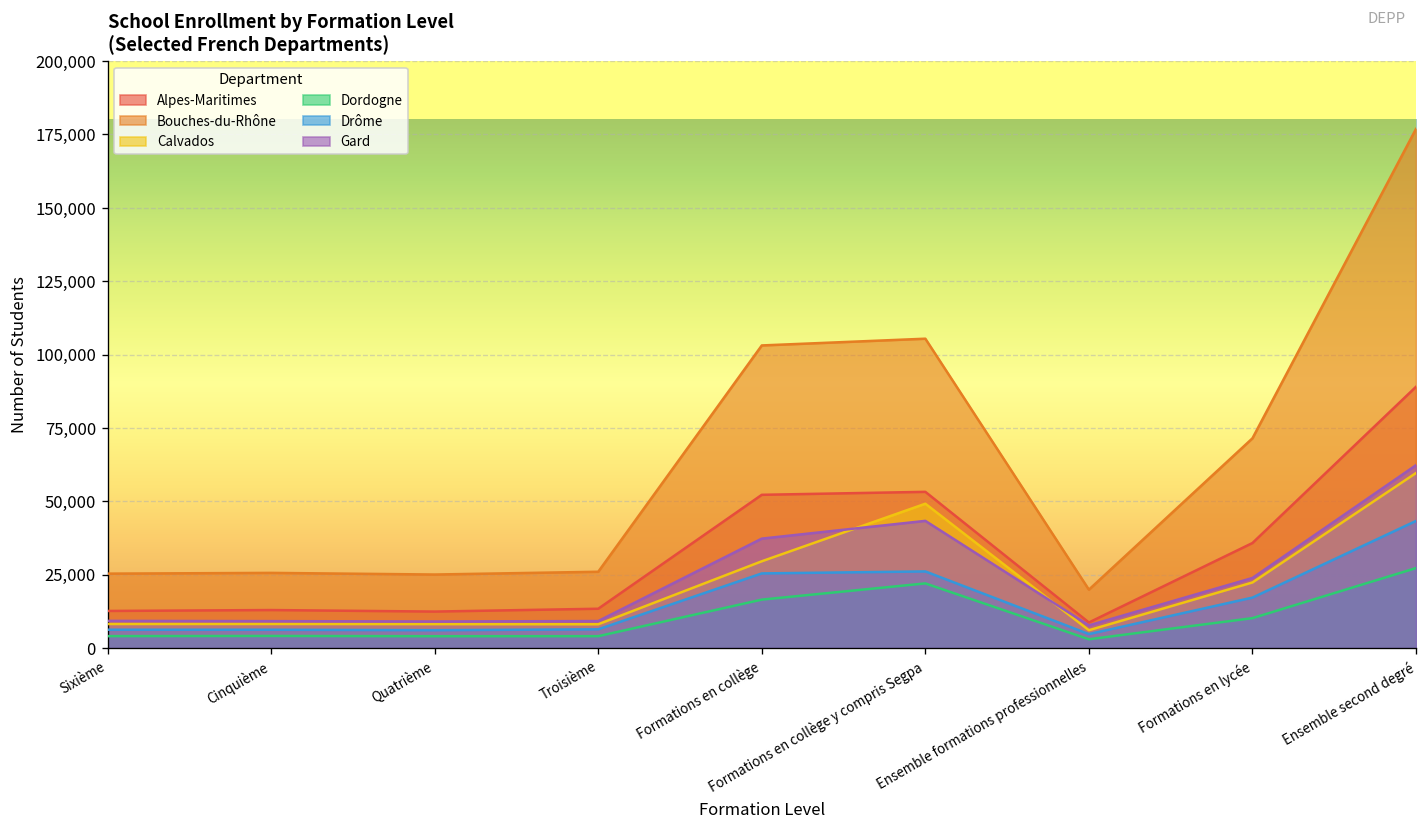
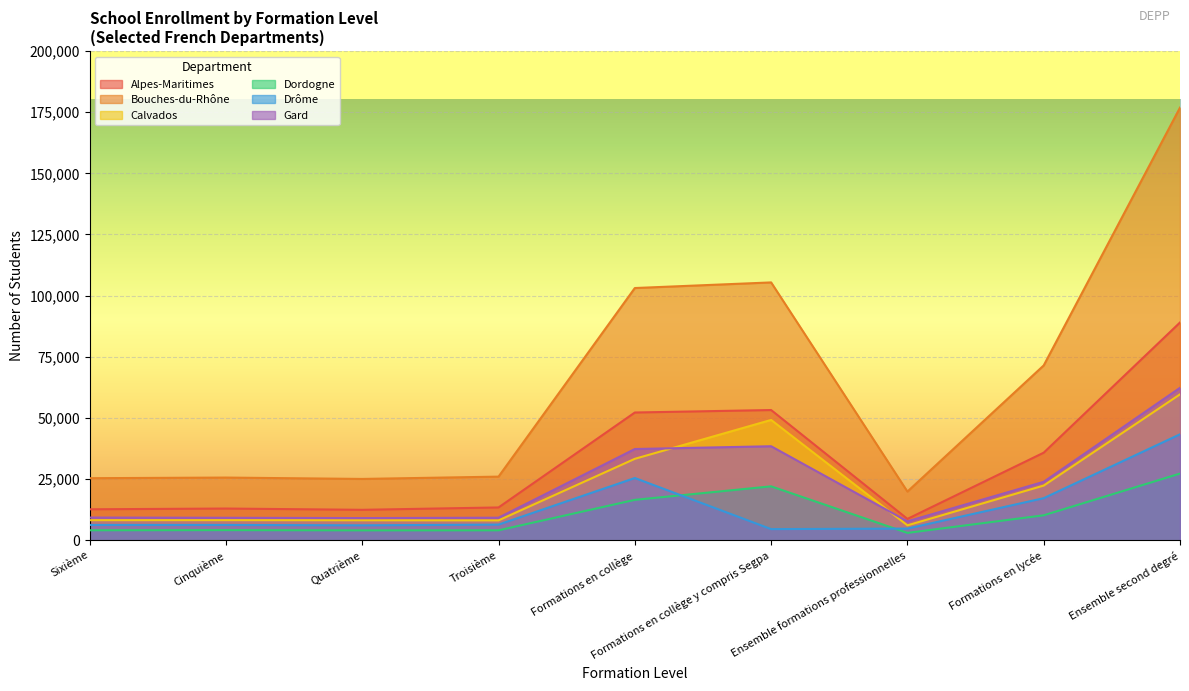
  {
    "Calvados": {
      "Sixième": "8,000",
      "Troisième": "8,000",
-     "Formations en collège": "30,000",
+     "Formations en collège": "33,000",
      "Formations en collège y compris Segpa": "49,000",
      "Ensemble formations professionnelles": "6,000",
      "Formations en lycée": "22,000",
      "Ensemble second degré": "60,000"
    },
    "Dordogne": {
      "Sixième": "4,000",
      "Cinquième": "4,000",
      "Quatrième": "4,000",
      "Troisième": "4,000",
      "Formations en collège": "17,000",
      "Formations en collège y compris Segpa": "22,000",
      "Ensemble formations professionnelles": "3,000",
      "Formations en lycée": "10,000",
      "Ensemble second degré": "27,000"
    },
    "Drôme": {
      "Sixième": "6,000",
      "Cinquième": "6,000",
      "Quatrième": "6,000",
      "Troisième": "6,000",
      "Formations en collège": "25,000",
-     "Formations en collège y compris Segpa": "26,000",
+     "Formations en collège y compris Segpa": "5,000",
      "Ensemble formations professionnelles": "5,000",
      "Formations en lycée": "17,000",
      "Ensemble second degré": "43,000"
    },
    "Gard": {
      "Sixième": "9,000",
      "Troisième": "9,000",
      "Formations en collège": "37,000",
-     "Formations en collège y compris Segpa": "43,000",
+     "Formations en collège y compris Segpa": "38,000",
      "Formations en lycée": "24,000",
      "Ensemble second degré": "62,000"
    }
  }
